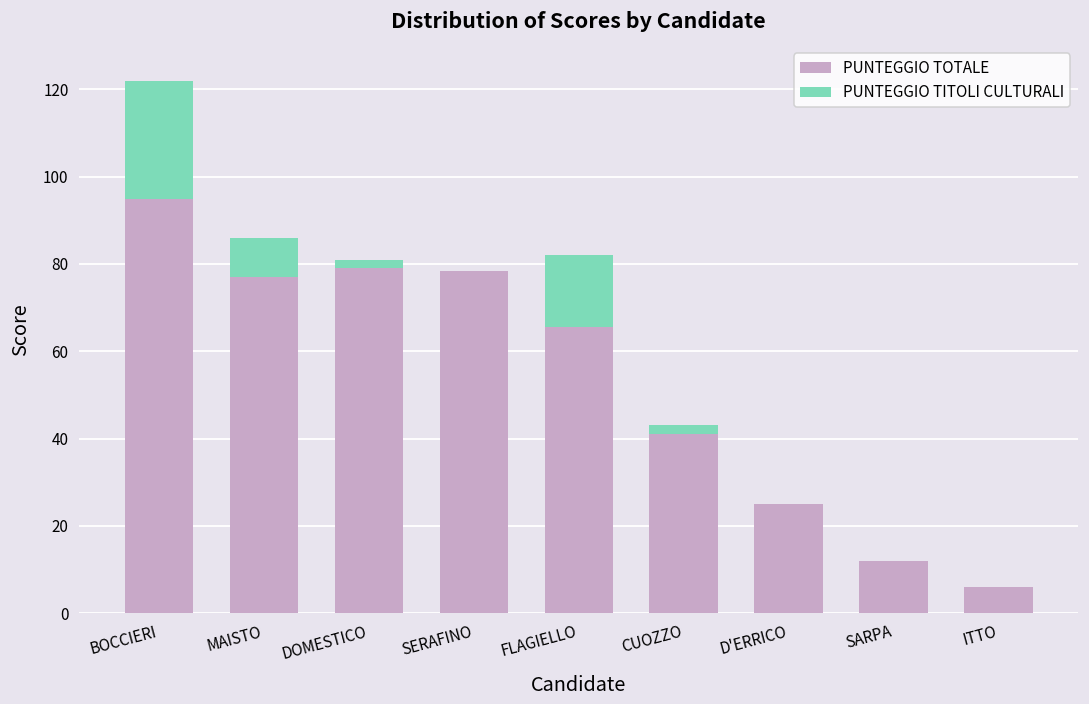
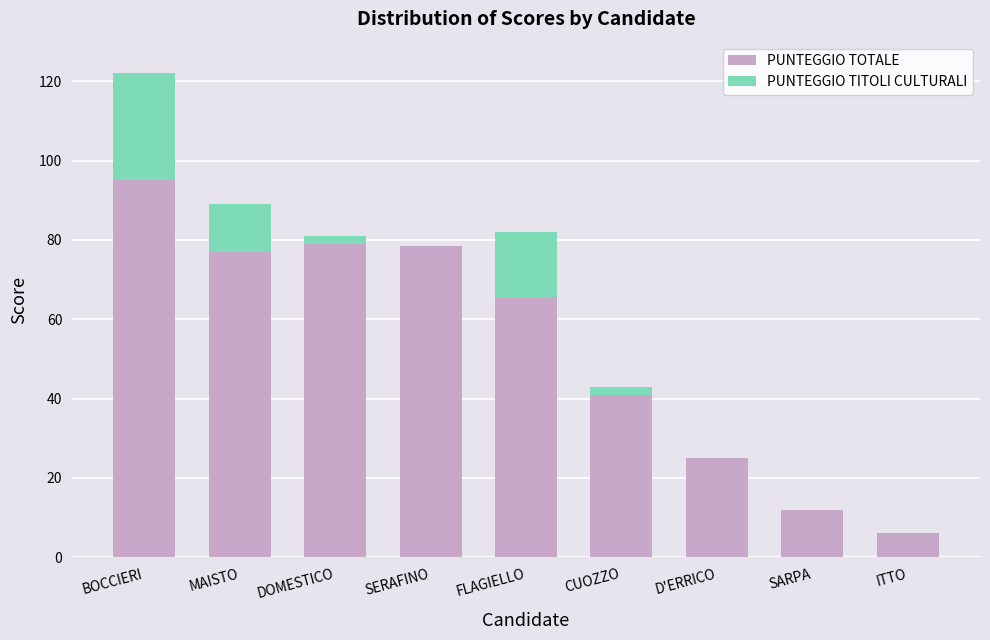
  {
    "PUNTEGGIO TOTALE": {
      "BOCCIERI": 95,
      "MAISTO": 77,
      "DOMESTICO": 79,
      "SERAFINO": 79,
      "FLAGIELLO": 66,
      "CUOZZO": 41,
      "D'ERRICO": 25,
      "SARPA": 12,
      "ITTO": 6
    },
    "PUNTEGGIO TITOLI CULTURALI": {
      "BOCCIERI": 27,
-     "MAISTO": 9,
+     "MAISTO": 12,
      "DOMESTICO": 2,
      "SERAFINO": 0,
      "FLAGIELLO": 17,
      "CUOZZO": 2,
      "D'ERRICO": 0,
      "SARPA": 0,
      "ITTO": 0
    }
  }
